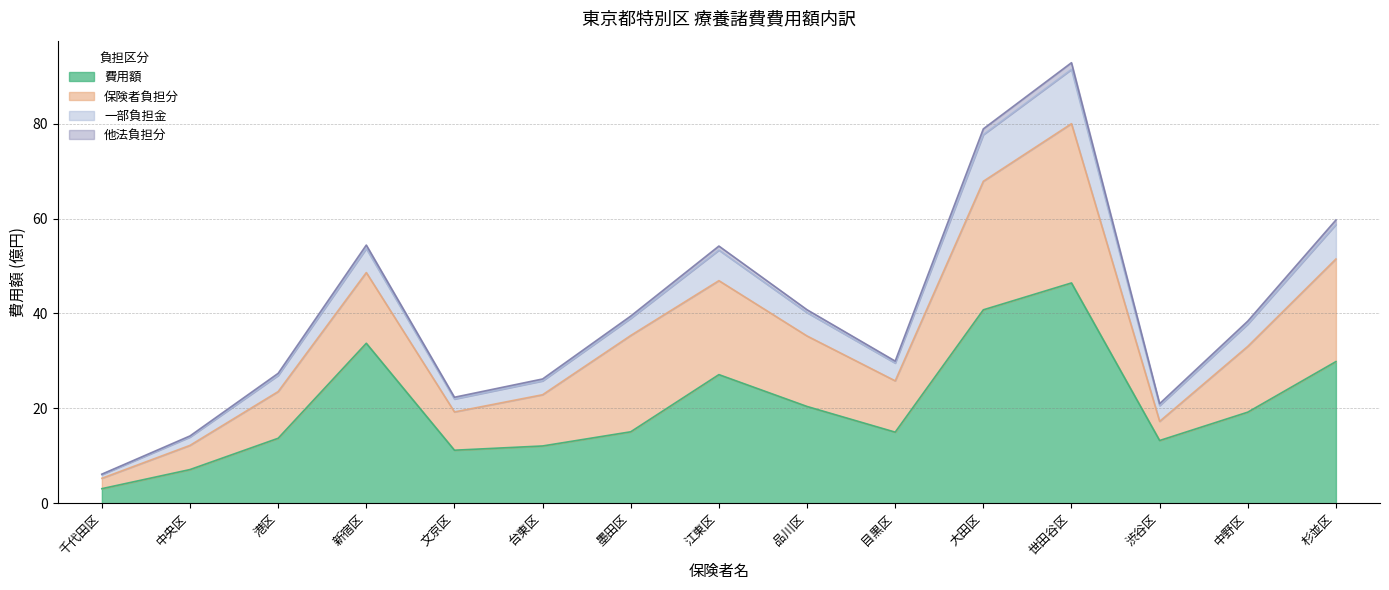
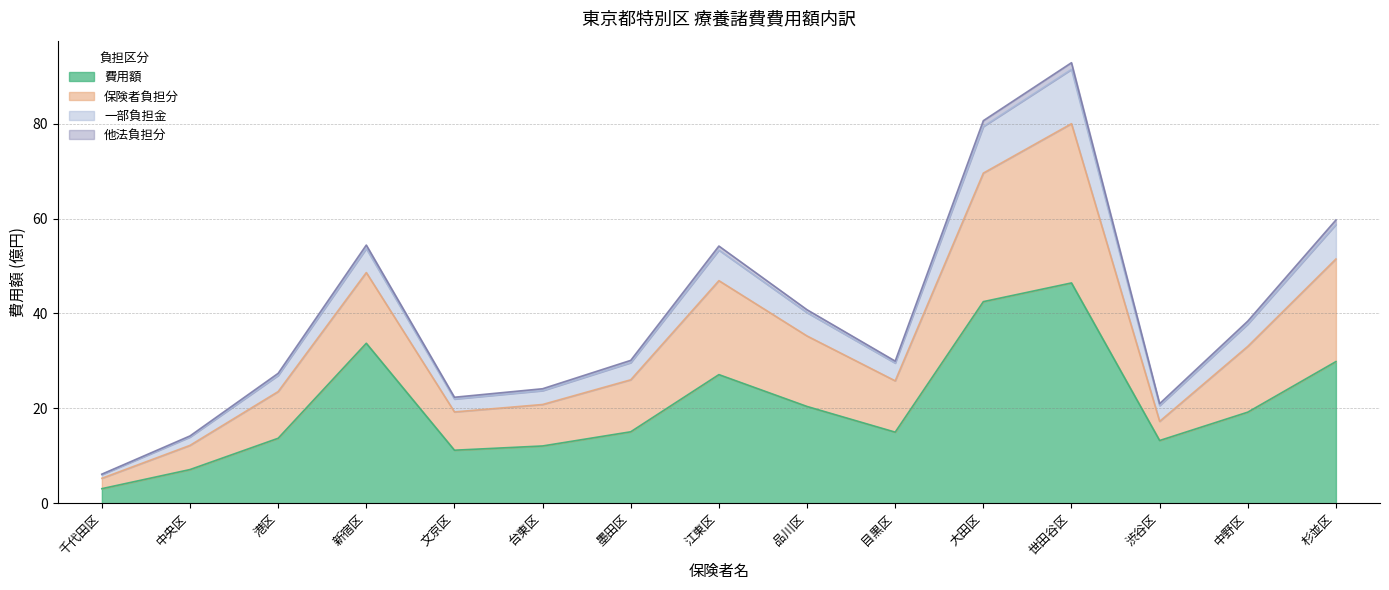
  {
    "費用額": {
      "千代田区": 3,
      "中央区": 7,
      "港区": 14,
      "新宿区": 34,
      "文京区": 11,
      "台東区": 12,
      "墨田区": 15,
      "江東区": 27,
      "品川区": 20,
      "目黒区": 15,
-     "大田区": 41,
+     "大田区": 43,
      "世田谷区": 46,
      "渋谷区": 13,
      "中野区": 19,
      "杉並区": 30
    },
    "保険者負担分": {
      "千代田区": 2,
      "中央区": 5,
      "港区": 10,
      "新宿区": 15,
      "文京区": 8,
-     "台東区": 11,
-     "墨田区": 20,
+     "台東区": 9,
+     "墨田区": 11,
      "江東区": 20,
      "品川区": 15,
      "目黒区": 11,
      "大田区": 27,
      "世田谷区": 34,
      "渋谷区": 4,
      "中野区": 14,
      "杉並区": 22
    }
  }
